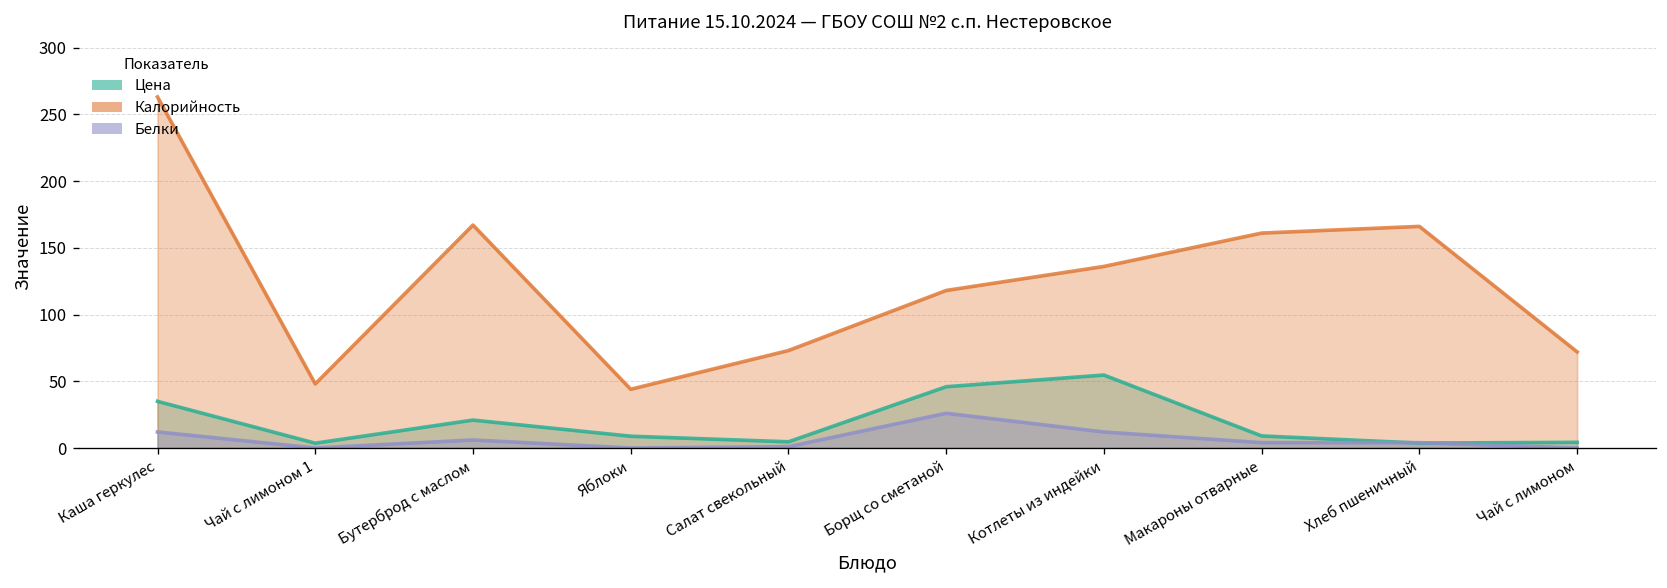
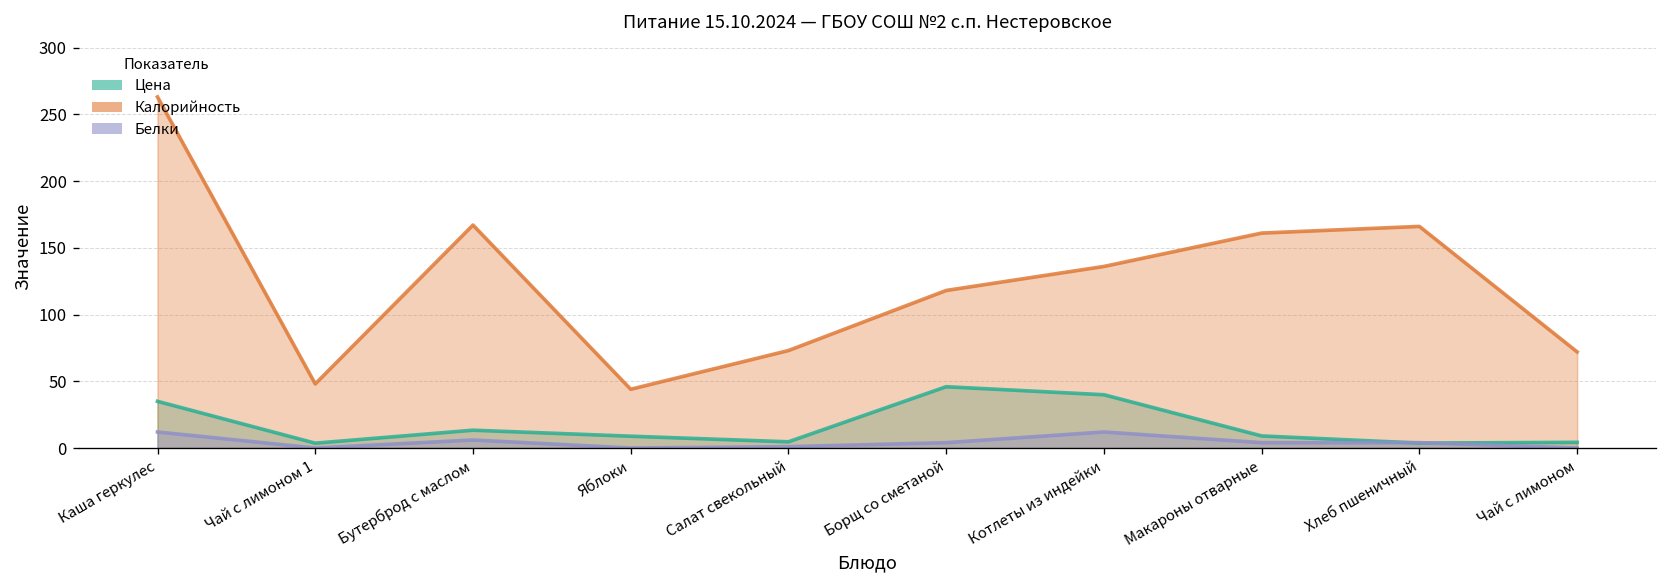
  {
    "Цена": {
      "Каша геркулес": 35,
      "Чай с лимоном 1": 4,
-     "Бутерброд с маслом": 21,
+     "Бутерброд с маслом": 13,
      "Яблоки": 9,
      "Салат свекольный": 5,
      "Борщ со сметаной": 46,
-     "Котлеты из индейки": 55,
+     "Котлеты из индейки": 40,
      "Макароны отварные": 9,
      "Чай с лимоном": 4
    },
    "Калорийность": {
      "Каша геркулес": 263,
      "Чай с лимоном 1": 48,
      "Бутерброд с маслом": 167,
      "Яблоки": 44,
      "Салат свекольный": 73,
      "Борщ со сметаной": 118,
      "Котлеты из индейки": 136,
      "Макароны отварные": 161,
      "Хлеб пшеничный": 166,
      "Чай с лимоном": 72
    },
    "Белки": {
      "Каша геркулес": 12,
      "Чай с лимоном 1": 0,
      "Бутерброд с маслом": 6,
      "Яблоки": 0,
      "Салат свекольный": 1,
-     "Борщ со сметаной": 26,
+     "Борщ со сметаной": 4,
      "Котлеты из индейки": 12,
      "Макароны отварные": 4,
      "Чай с лимоном": 0
    }
  }
